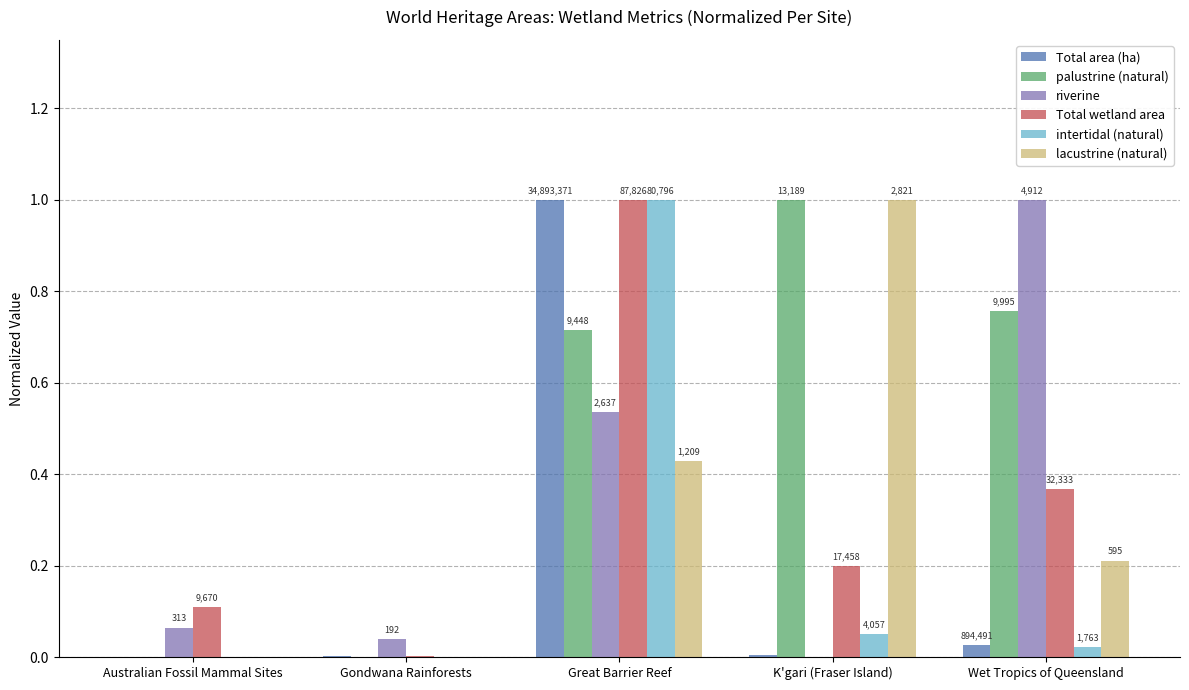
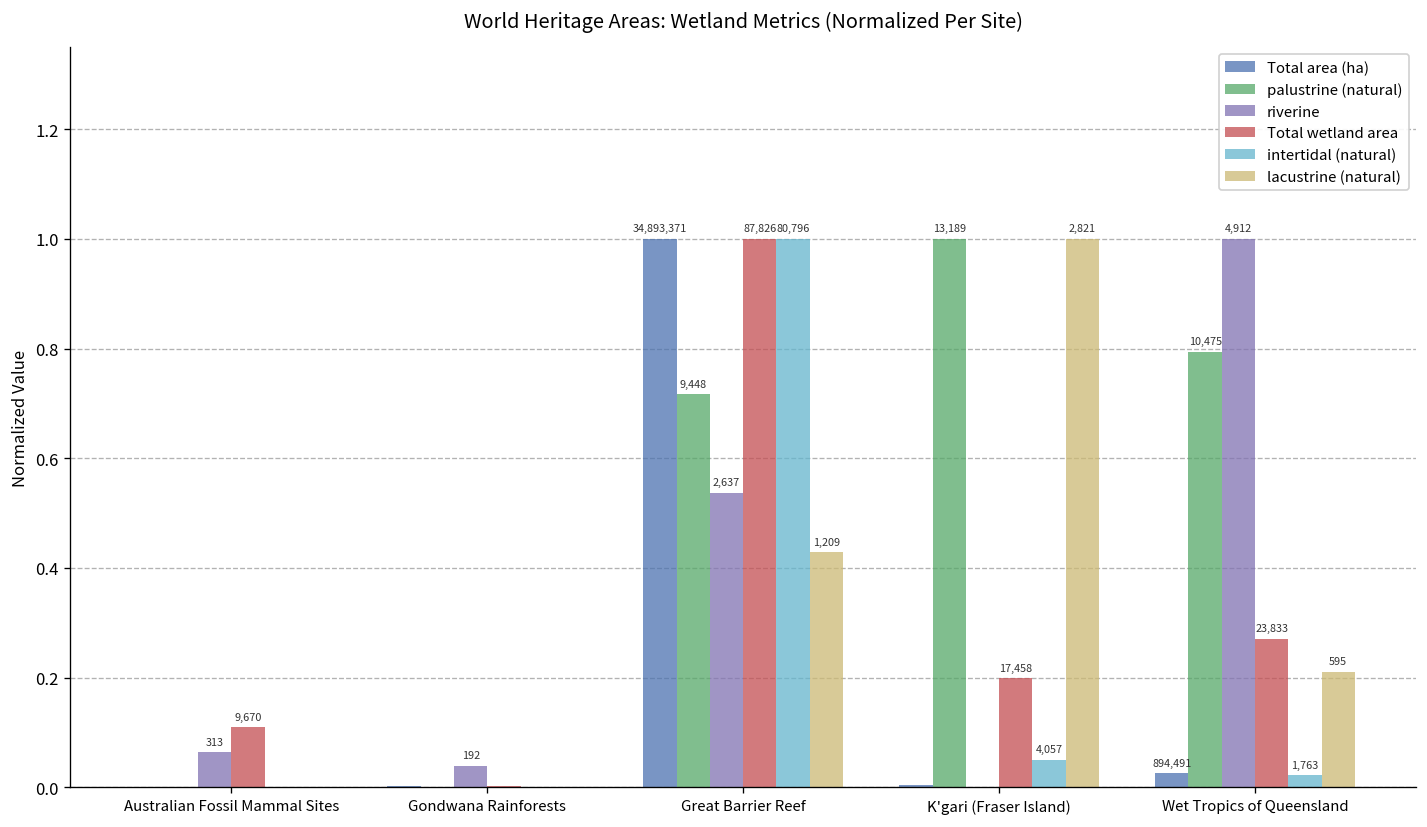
  {
    "palustrine (natural)": {
-     "Wet Tropics of Queensland": "9,995"
+     "Wet Tropics of Queensland": "10,475"
    },
    "Total wetland area": {
-     "Wet Tropics of Queensland": "32,333"
+     "Wet Tropics of Queensland": "23,833"
    },
    "intertidal (natural)": {
      "Australian Fossil Mammal Sites": "0.00",
      "Gondwana Rainforests": "0.00"
    },
    "lacustrine (natural)": {
      "Australian Fossil Mammal Sites": "0.00",
      "Gondwana Rainforests": "0.00"
    }
  }
